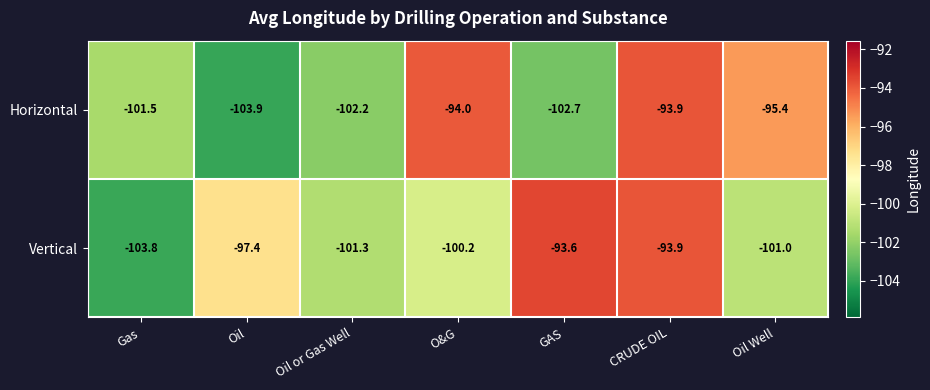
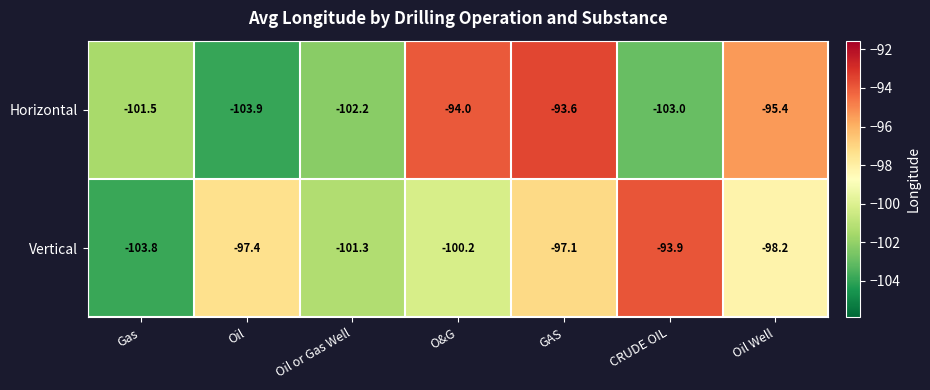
  {
    "Horizontal": {
      "Gas": -101.5,
      "Oil": -103.9,
      "Oil or Gas Well": -102.2,
      "O&G": -94.0,
-     "GAS": -102.7,
-     "CRUDE OIL": -93.9,
+     "GAS": -93.6,
+     "CRUDE OIL": -103.0,
      "Oil Well": -95.4
    },
    "Vertical": {
      "Gas": -103.8,
      "Oil": -97.4,
      "Oil or Gas Well": -101.3,
      "O&G": -100.2,
-     "GAS": -93.6,
+     "GAS": -97.1,
      "CRUDE OIL": -93.9,
-     "Oil Well": -101.0
+     "Oil Well": -98.2
    }
  }
